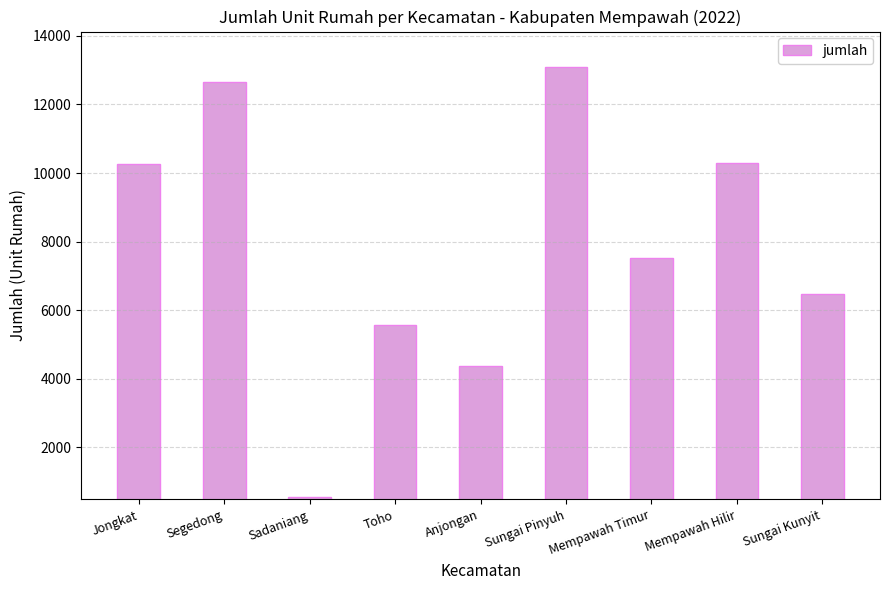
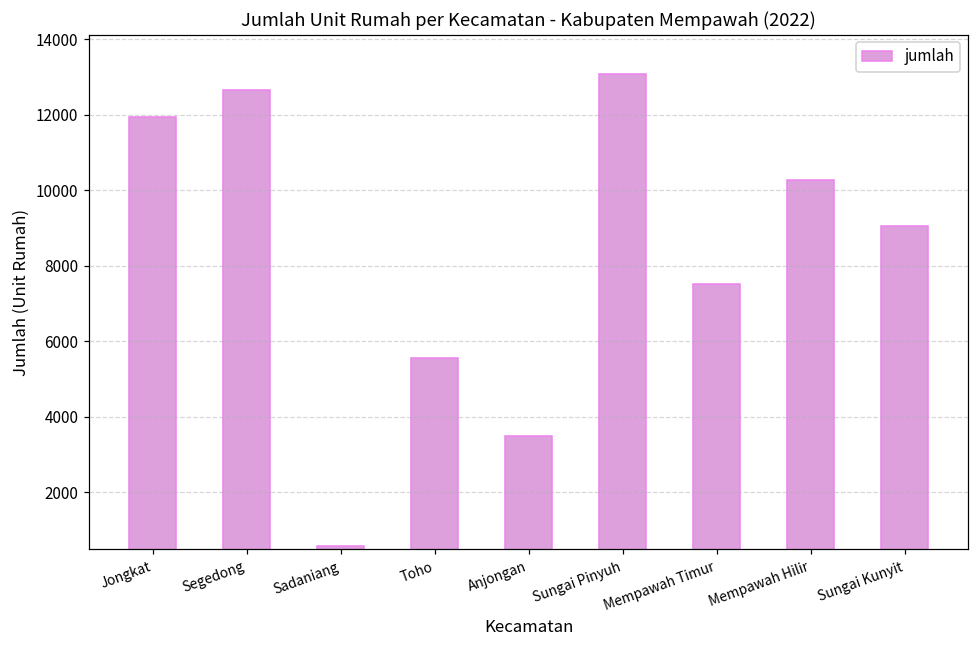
  {
-   "Jongkat": 10300,
+   "Jongkat": 11900,
    "Segedong": 12600,
    "Sadaniang": 600,
    "Toho": 5600,
-   "Anjongan": 4400,
+   "Anjongan": 3500,
    "Sungai Pinyuh": 13100,
    "Mempawah Timur": 7500,
    "Mempawah Hilir": 10300,
-   "Sungai Kunyit": 6500
+   "Sungai Kunyit": 9000
  }
